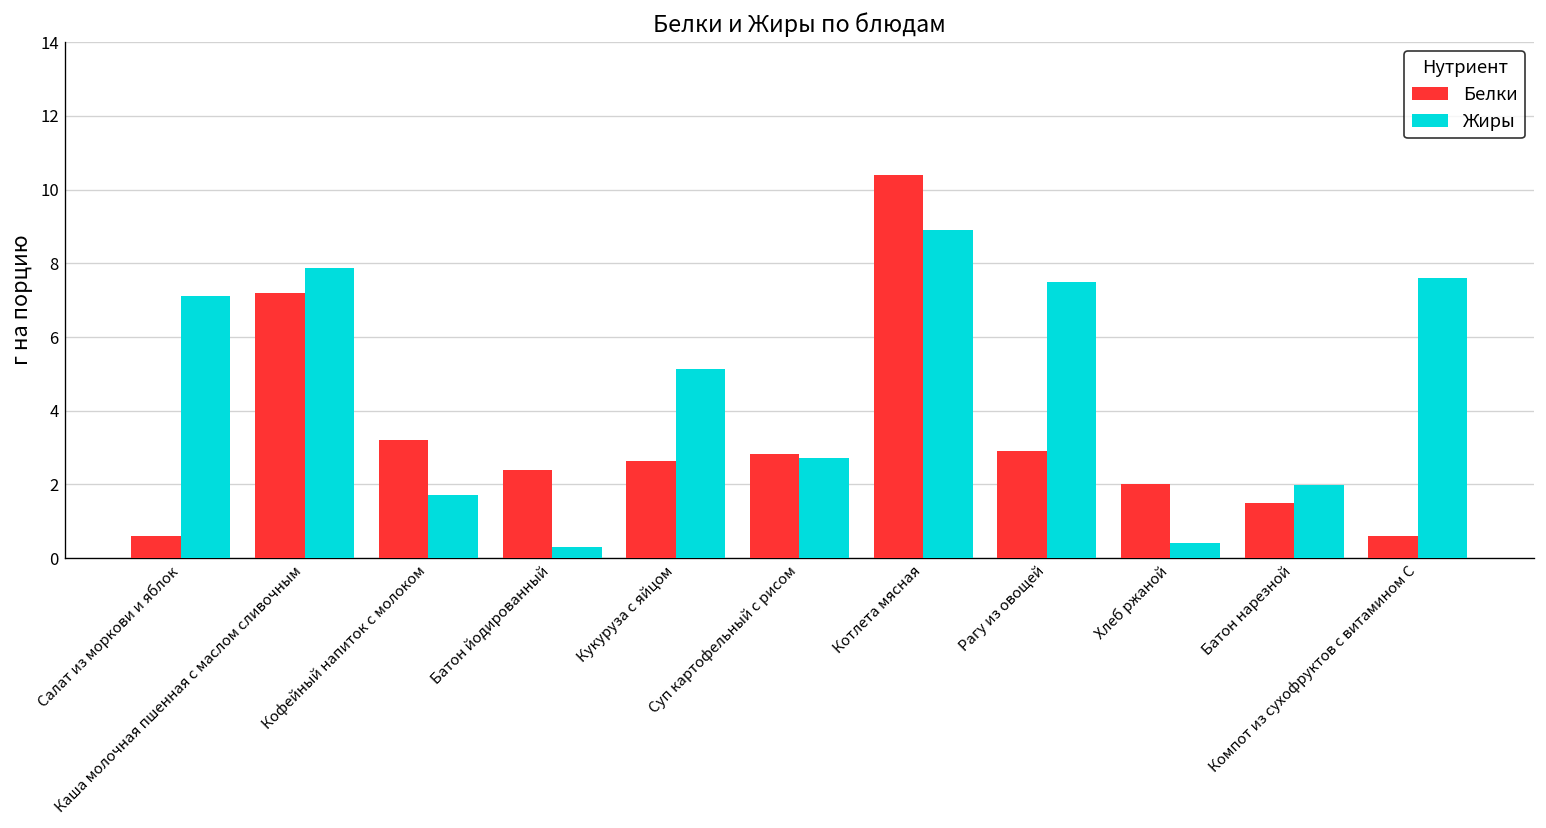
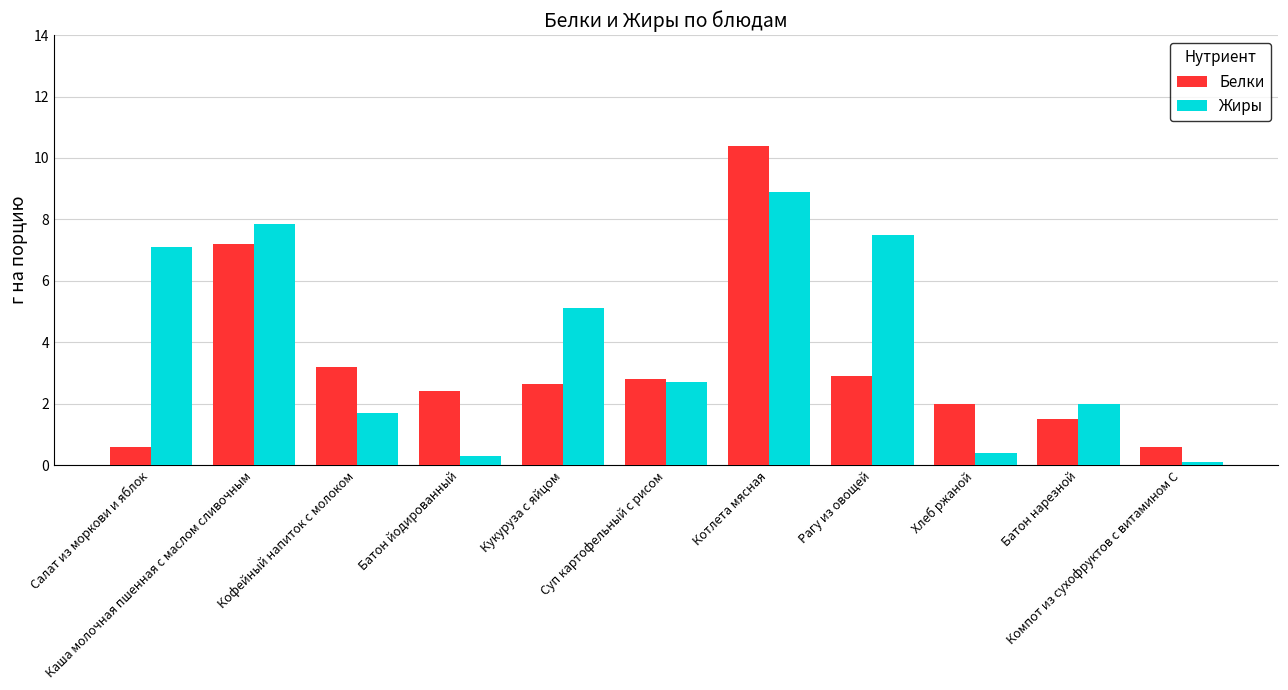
  {
    "Белки": {
      "Салат из моркови и яблок": 0.6,
      "Каша молочная пшенная с маслом сливочным": 7.2,
      "Кофейный напиток с молоком": 3.2,
      "Батон йодированный": 2.4,
      "Кукуруза с яйцом": 2.6,
      "Суп картофельный с рисом": 2.8,
      "Котлета мясная": 10.4,
      "Рагу из овощей": 2.9,
      "Хлеб ржаной": 2.0,
      "Батон нарезной": 1.5,
      "Компот из сухофруктов с витамином С": 0.6
    },
    "Жиры": {
      "Салат из моркови и яблок": 7.1,
      "Каша молочная пшенная с маслом сливочным": 7.9,
      "Кофейный напиток с молоком": 1.7,
      "Батон йодированный": 0.3,
      "Кукуруза с яйцом": 5.1,
      "Суп картофельный с рисом": 2.7,
      "Котлета мясная": 8.9,
      "Рагу из овощей": 7.5,
      "Хлеб ржаной": 0.4,
      "Батон нарезной": 2.0,
-     "Компот из сухофруктов с витамином С": 7.6
+     "Компот из сухофруктов с витамином С": 0.1
    }
  }
